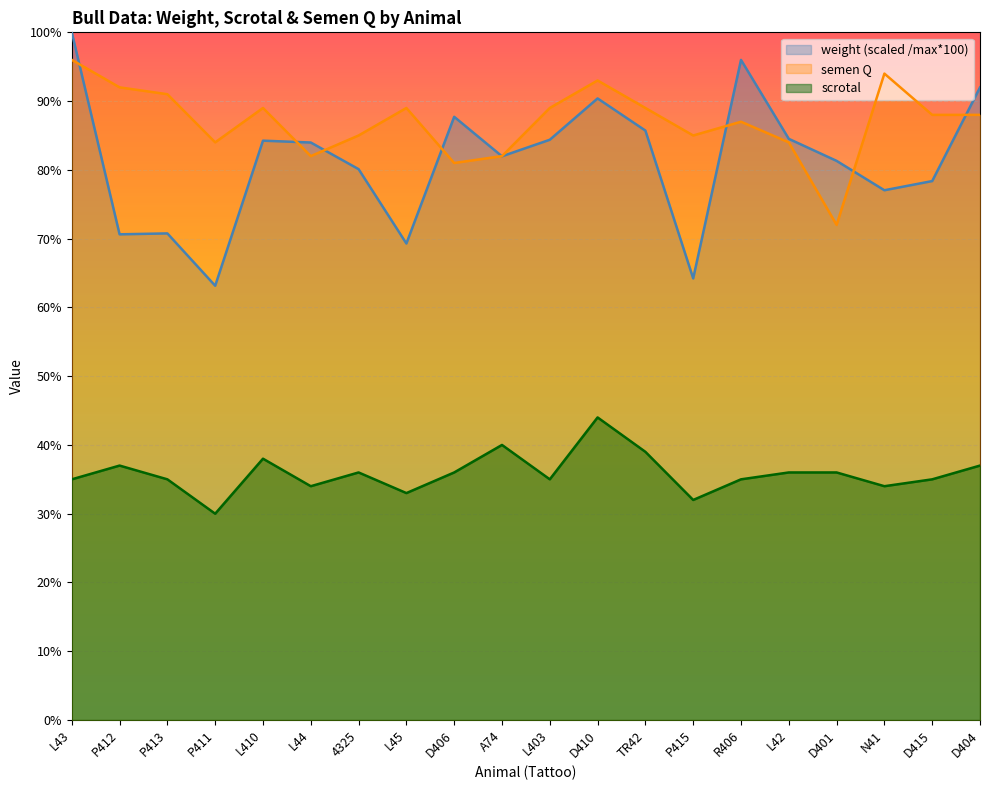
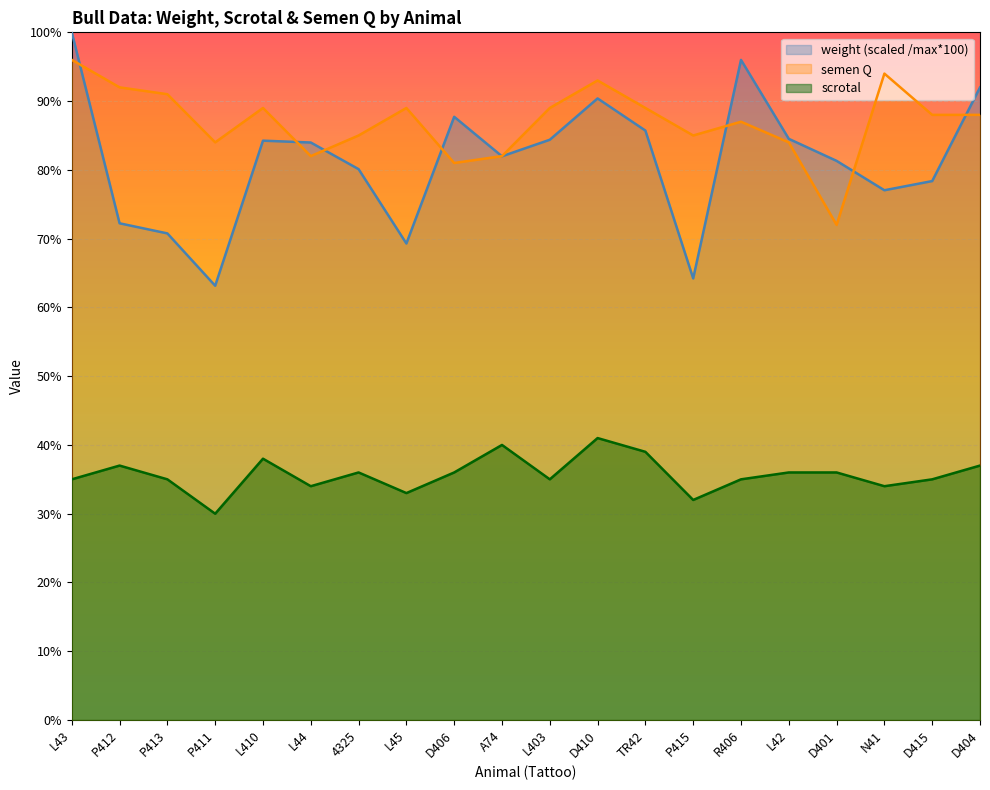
  {
    "weight (scaled /max*100)": {
      "L43": "100%",
-     "P412": "71%",
+     "P412": "72%",
      "P413": "71%",
      "P411": "63%",
      "L410": "84%",
      "L44": "84%",
      "4325": "80%",
      "L45": "69%",
      "D406": "88%",
      "L403": "84%",
      "D410": "90%",
      "TR42": "86%",
      "P415": "64%",
      "R406": "96%",
      "L42": "85%",
      "D401": "81%",
      "N41": "77%",
      "D415": "78%",
      "D404": "92%"
    },
    "semen Q": {
      "L43": "96%",
      "P412": "92%",
      "P413": "91%",
      "P411": "84%",
      "L410": "89%",
      "L44": "82%",
      "4325": "85%",
      "L45": "89%",
      "D406": "81%",
      "L403": "89%",
      "D410": "93%",
      "TR42": "89%",
      "P415": "85%",
      "R406": "87%",
      "L42": "84%",
      "D401": "72%",
      "D415": "88%",
      "D404": "88%"
    },
    "scrotal": {
      "L43": "35%",
      "P412": "37%",
      "P413": "35%",
      "P411": "30%",
      "L410": "38%",
      "L44": "34%",
      "4325": "36%",
      "L45": "33%",
      "D406": "36%",
      "A74": "40%",
      "L403": "35%",
-     "D410": "44%",
+     "D410": "41%",
      "TR42": "39%",
      "P415": "32%",
      "R406": "35%",
      "L42": "36%",
      "D401": "36%",
      "N41": "34%",
      "D415": "35%",
      "D404": "37%"
    }
  }
